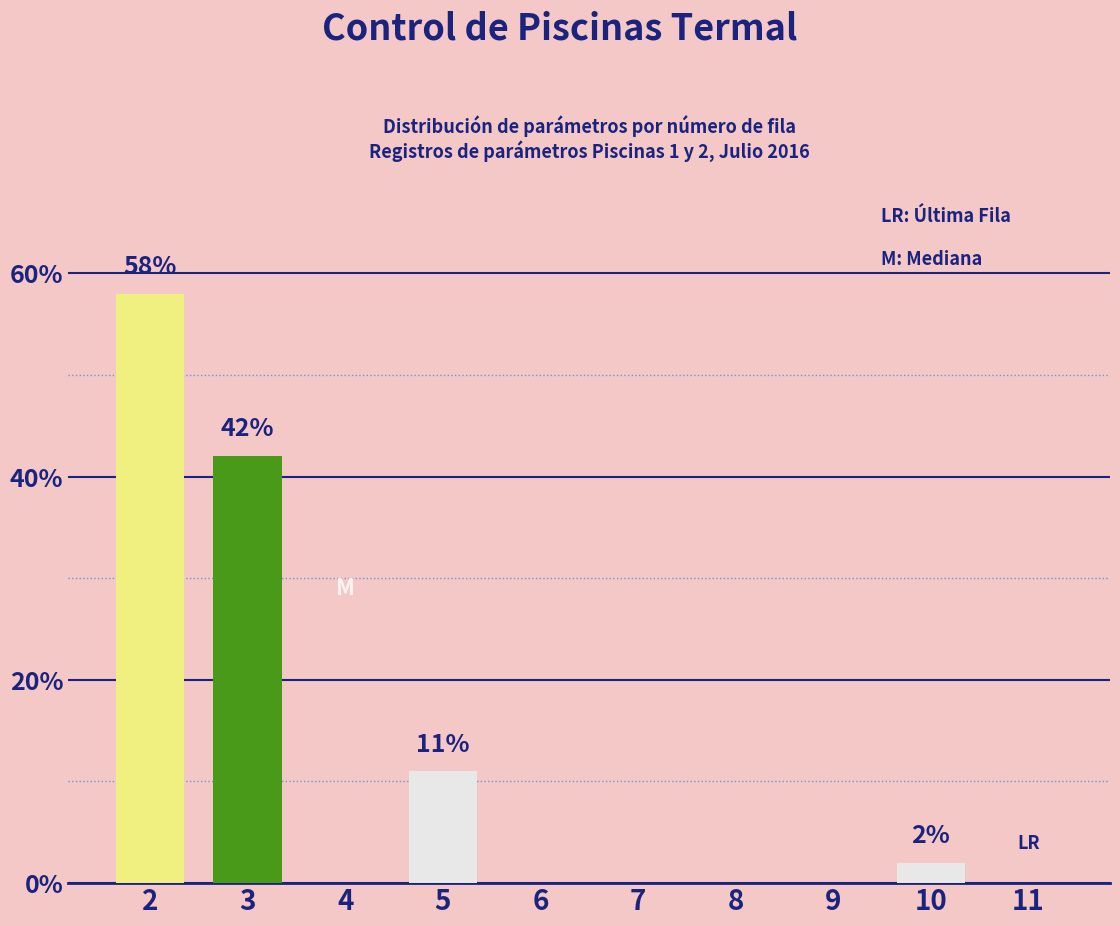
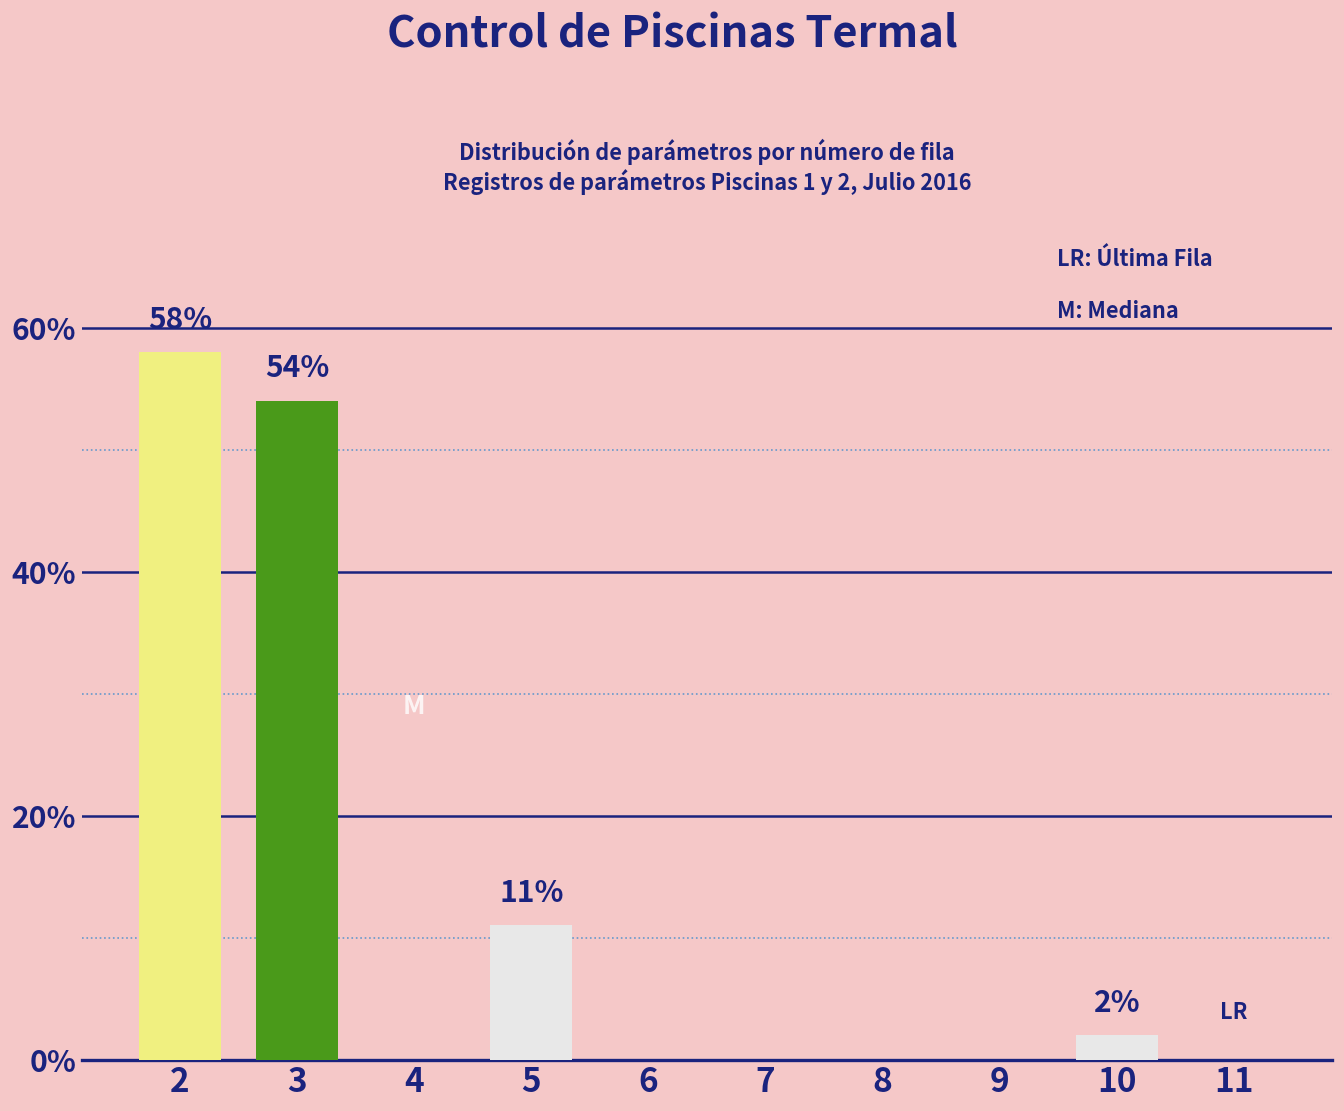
  {
    "2": "58%",
-   "3": "42%",
+   "3": "54%",
    "5": "11%",
    "10": "2%"
  }
